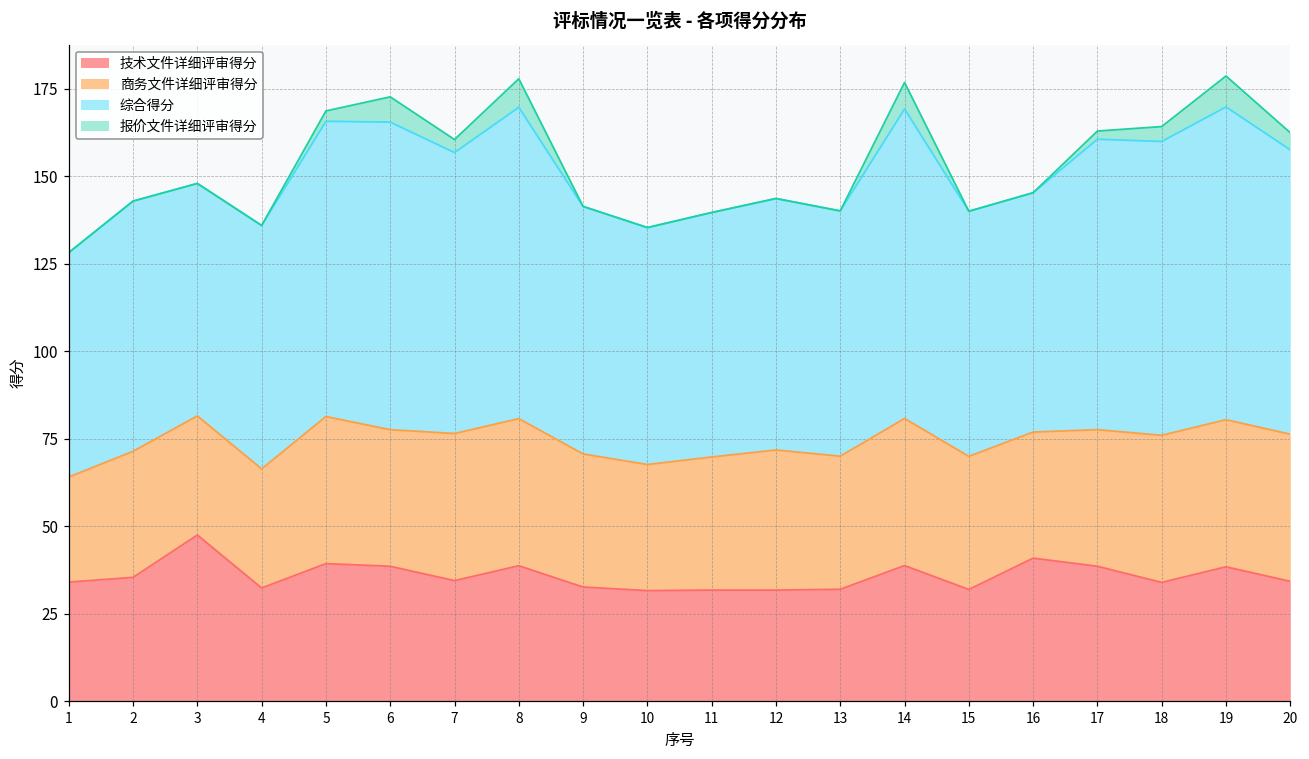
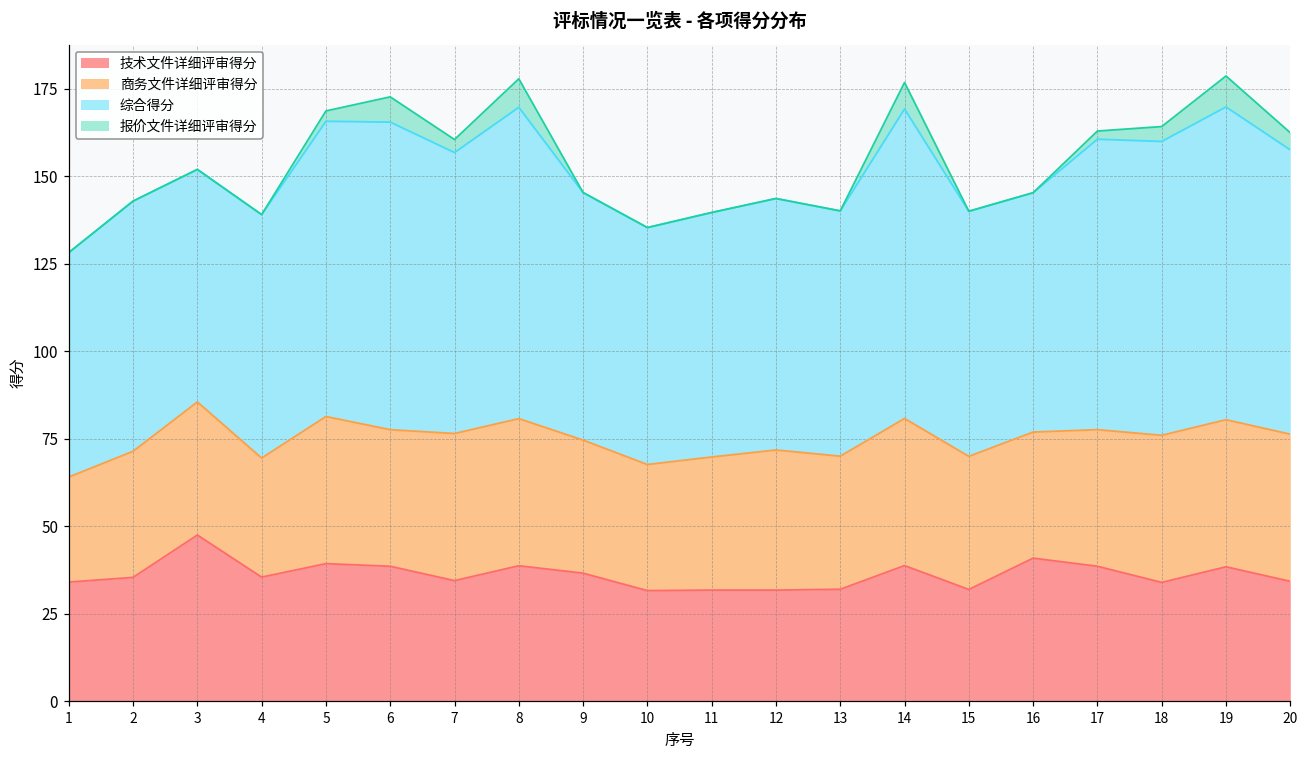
  {
    "技术文件详细评审得分": {
      "1": 34,
      "2": 35,
      "3": 48,
-     "4": 32,
+     "4": 36,
      "5": 39,
      "6": 39,
      "7": 35,
      "8": 39,
-     "9": 33,
+     "9": 37,
      "10": 32,
      "11": 32,
      "12": 32,
      "13": 32,
      "14": 39,
      "15": 32,
      "16": 41,
      "17": 39,
      "18": 34,
      "19": 38,
      "20": 34
    },
    "商务文件详细评审得分": {
      "1": 30,
      "2": 36,
-     "3": 34,
+     "3": 38,
      "4": 34,
      "5": 42,
      "6": 39,
      "7": 42,
      "8": 42,
      "9": 38,
      "10": 36,
      "11": 38,
      "12": 40,
      "13": 38,
      "14": 42,
      "15": 38,
      "16": 36,
      "17": 39,
      "18": 42,
      "19": 42,
      "20": 42
    }
  }
